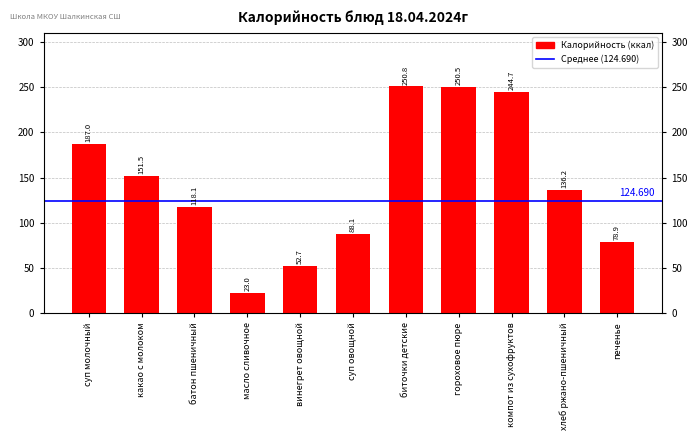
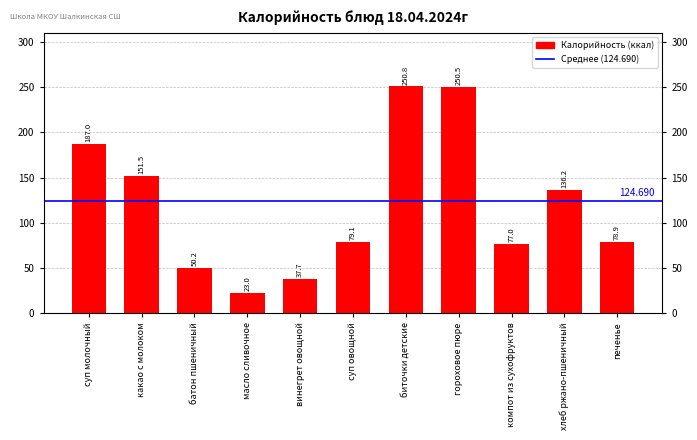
  {
    "суп молочный": 187.0,
    "какао с молоком": 151.5,
-   "батон пшеничный": 118.1,
+   "батон пшеничный": 50.2,
    "масло сливочное": 23.0,
-   "винегрет овощной": 52.7,
-   "суп овощной": 88.1,
+   "винегрет овощной": 37.7,
+   "суп овощной": 79.1,
    "биточки детские": 250.8,
    "гороховое пюре": 250.5,
-   "компот из сухофруктов": 244.7,
+   "компот из сухофруктов": 77.0,
    "хлеб ржано-пшеничный": 136.2,
    "печенье": 78.9
  }
